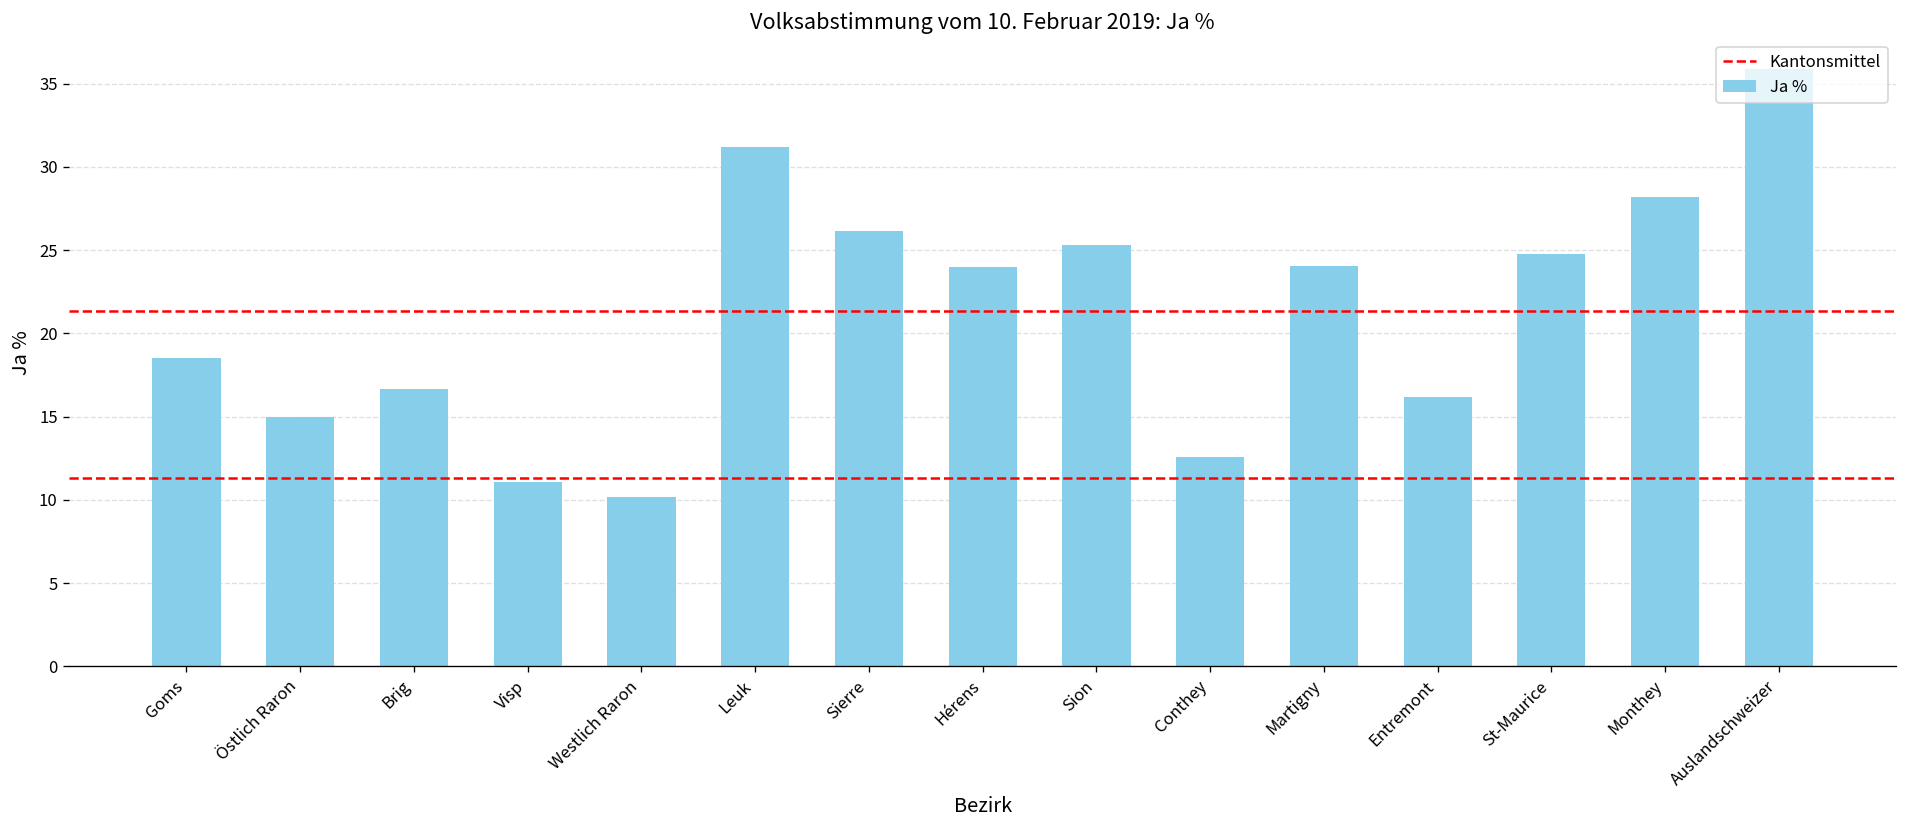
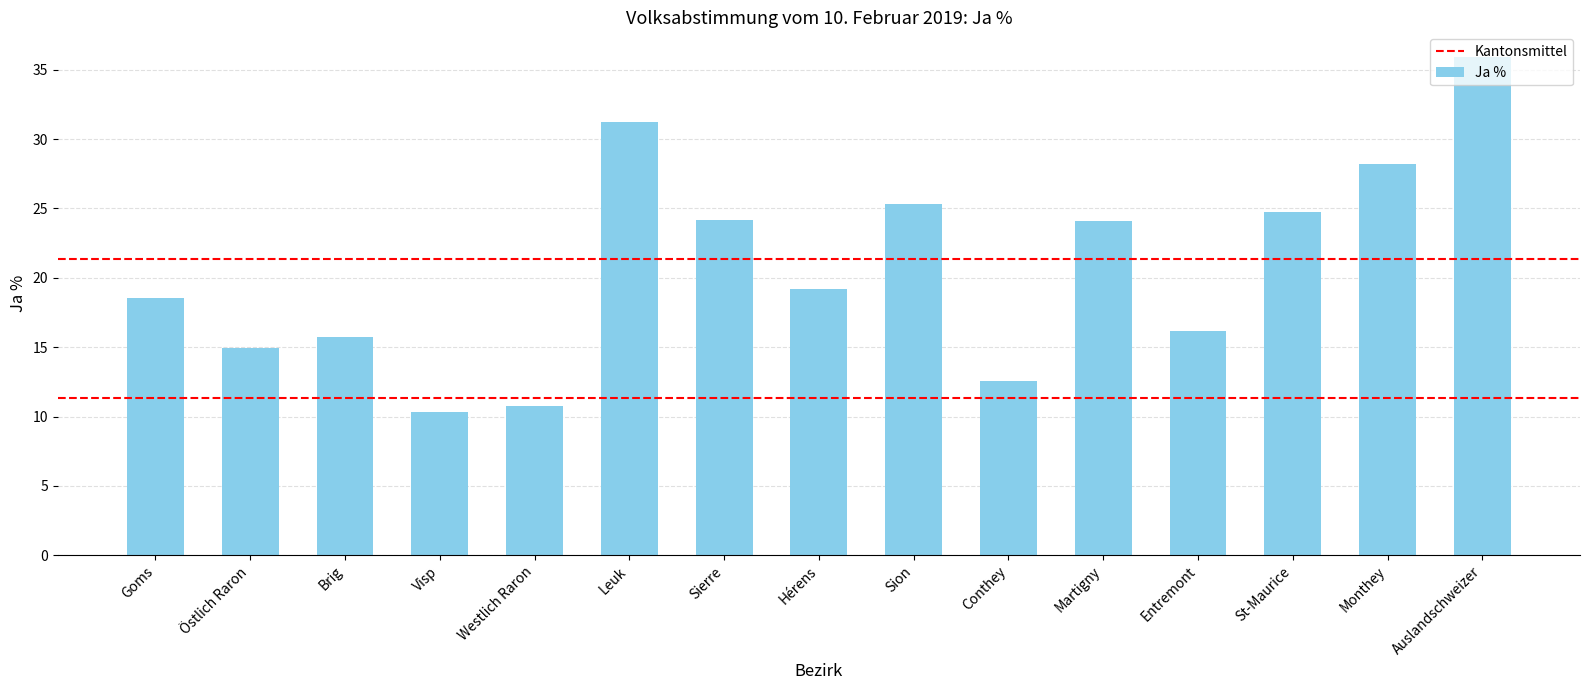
  {
    "Goms": 18.5,
    "Östlich Raron": 15.0,
-   "Brig": 16.7,
-   "Visp": 11.1,
-   "Westlich Raron": 10.2,
+   "Brig": 15.8,
+   "Visp": 10.3,
+   "Westlich Raron": 10.8,
    "Leuk": 31.2,
-   "Sierre": 26.1,
-   "Hérens": 24.0,
+   "Sierre": 24.2,
+   "Hérens": 19.2,
    "Sion": 25.3,
    "Conthey": 12.6,
    "Martigny": 24.1,
    "Entremont": 16.2,
    "St-Maurice": 24.8,
    "Monthey": 28.2
  }
